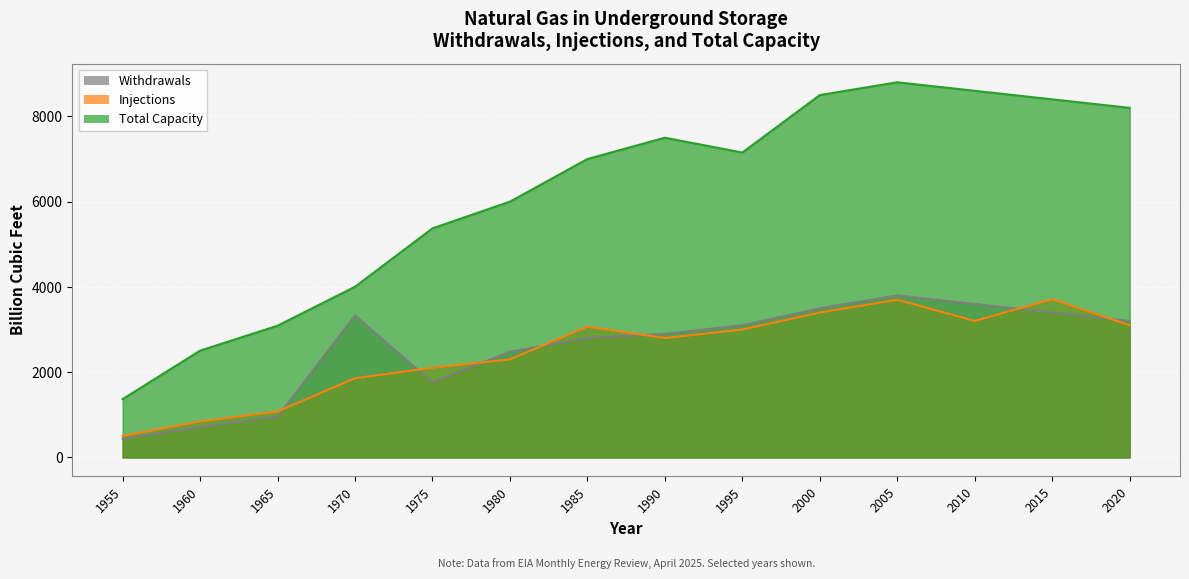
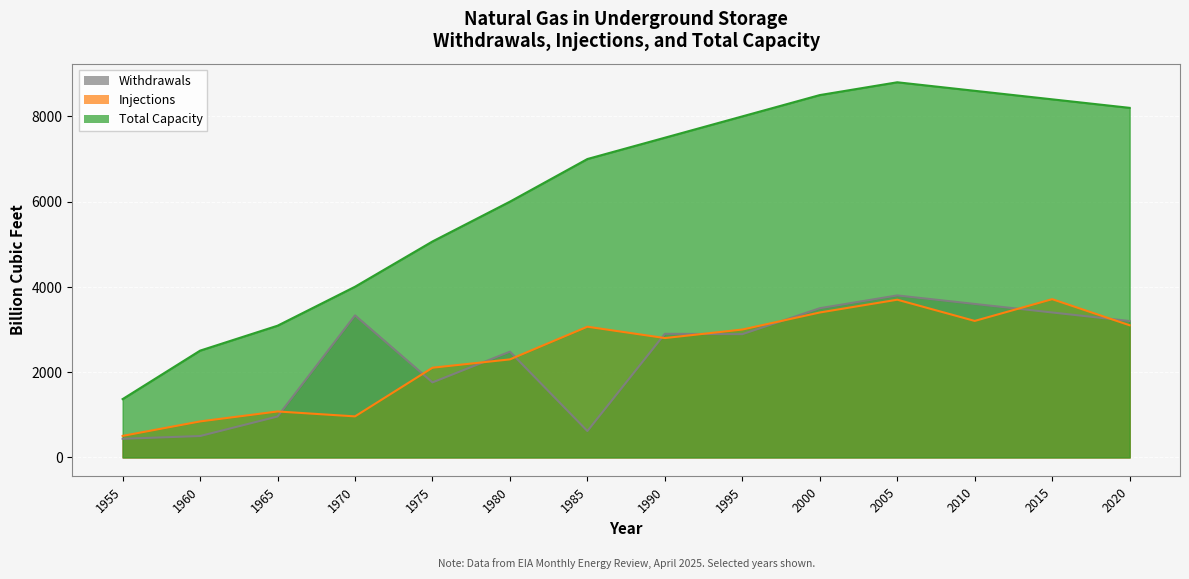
  {
    "Withdrawals": {
      "1955": 400,
-     "1960": 700,
+     "1960": 500,
      "1965": 1000,
      "1970": 3300,
      "1975": 1800,
      "1980": 2500,
-     "1985": 2800,
+     "1985": 600,
      "1990": 2900,
-     "1995": 3100,
+     "1995": 2900,
      "2000": 3500,
      "2005": 3800,
      "2010": 3600,
      "2015": 3400,
      "2020": 3200
    },
    "Injections": {
      "1955": 500,
      "1960": 800,
      "1965": 1100,
-     "1970": 1900,
+     "1970": 1000,
      "1975": 2100,
      "1980": 2300,
      "1985": 3100,
      "1990": 2800,
      "1995": 3000,
      "2000": 3400,
      "2005": 3700,
      "2010": 3200,
      "2015": 3700,
      "2020": 3100
    },
    "Total Capacity": {
      "1955": 1400,
      "1960": 2500,
      "1965": 3100,
      "1970": 4000,
-     "1975": 5400,
+     "1975": 5100,
      "1980": 6000,
      "1985": 7000,
      "1990": 7500,
-     "1995": 7200,
+     "1995": 8000,
      "2000": 8500,
      "2005": 8800,
      "2010": 8600,
      "2015": 8400,
      "2020": 8200
    }
  }
